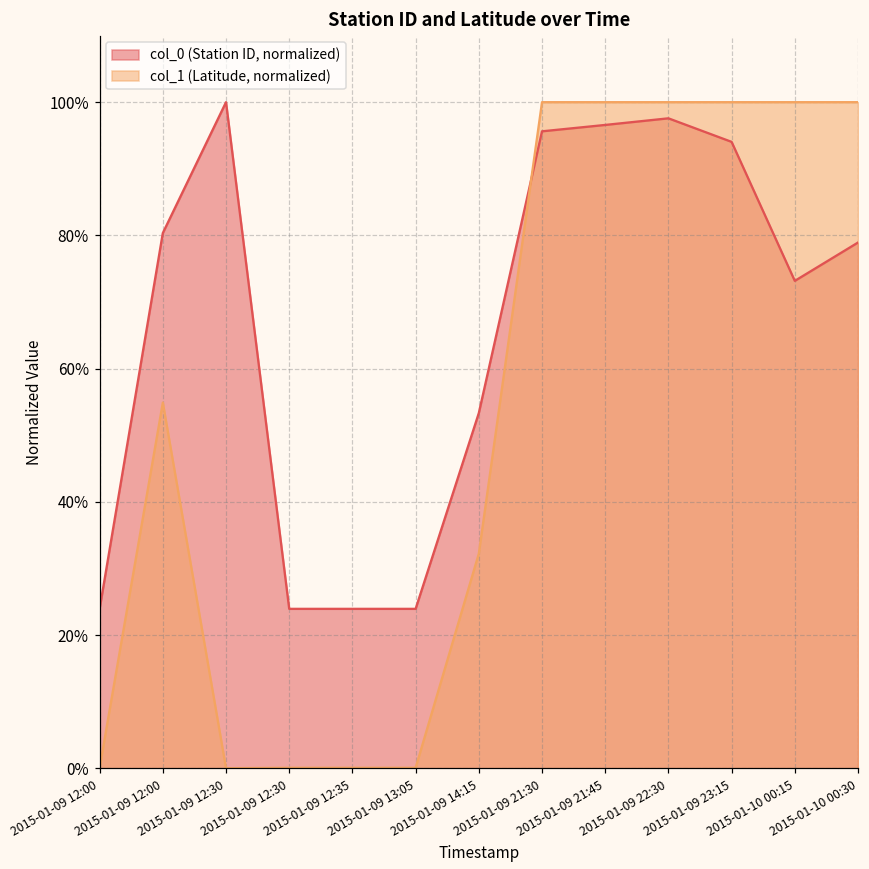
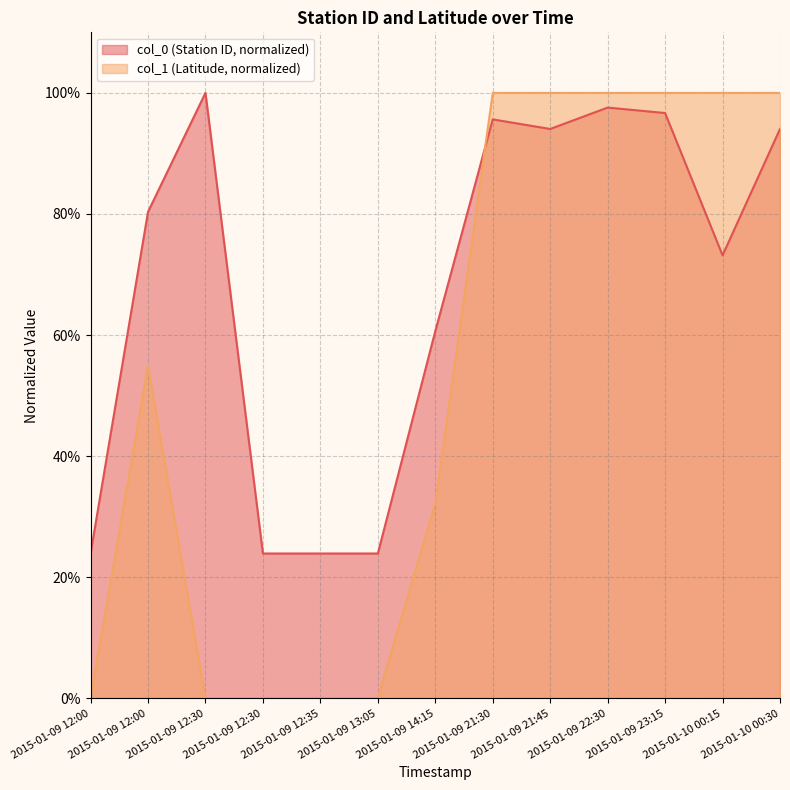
  {
    "col_0 (Station ID, normalized)": {
      "2015-01-09 12:35": "24%",
      "2015-01-09 13:05": "24%",
-     "2015-01-09 14:15": "53%",
+     "2015-01-09 14:15": "61%",
      "2015-01-09 21:30": "96%",
-     "2015-01-09 21:45": "97%",
+     "2015-01-09 21:45": "94%",
      "2015-01-09 22:30": "98%",
-     "2015-01-09 23:15": "94%",
+     "2015-01-09 23:15": "97%",
      "2015-01-10 00:15": "73%",
-     "2015-01-10 00:30": "79%"
+     "2015-01-10 00:30": "94%"
    },
    "col_1 (Latitude, normalized)": {
      "2015-01-09 12:35": "0%",
      "2015-01-09 13:05": "0%",
      "2015-01-09 14:15": "32%",
      "2015-01-09 21:30": "100%",
      "2015-01-09 21:45": "100%",
      "2015-01-09 22:30": "100%",
      "2015-01-09 23:15": "100%",
      "2015-01-10 00:15": "100%",
      "2015-01-10 00:30": "100%"
    }
  }
